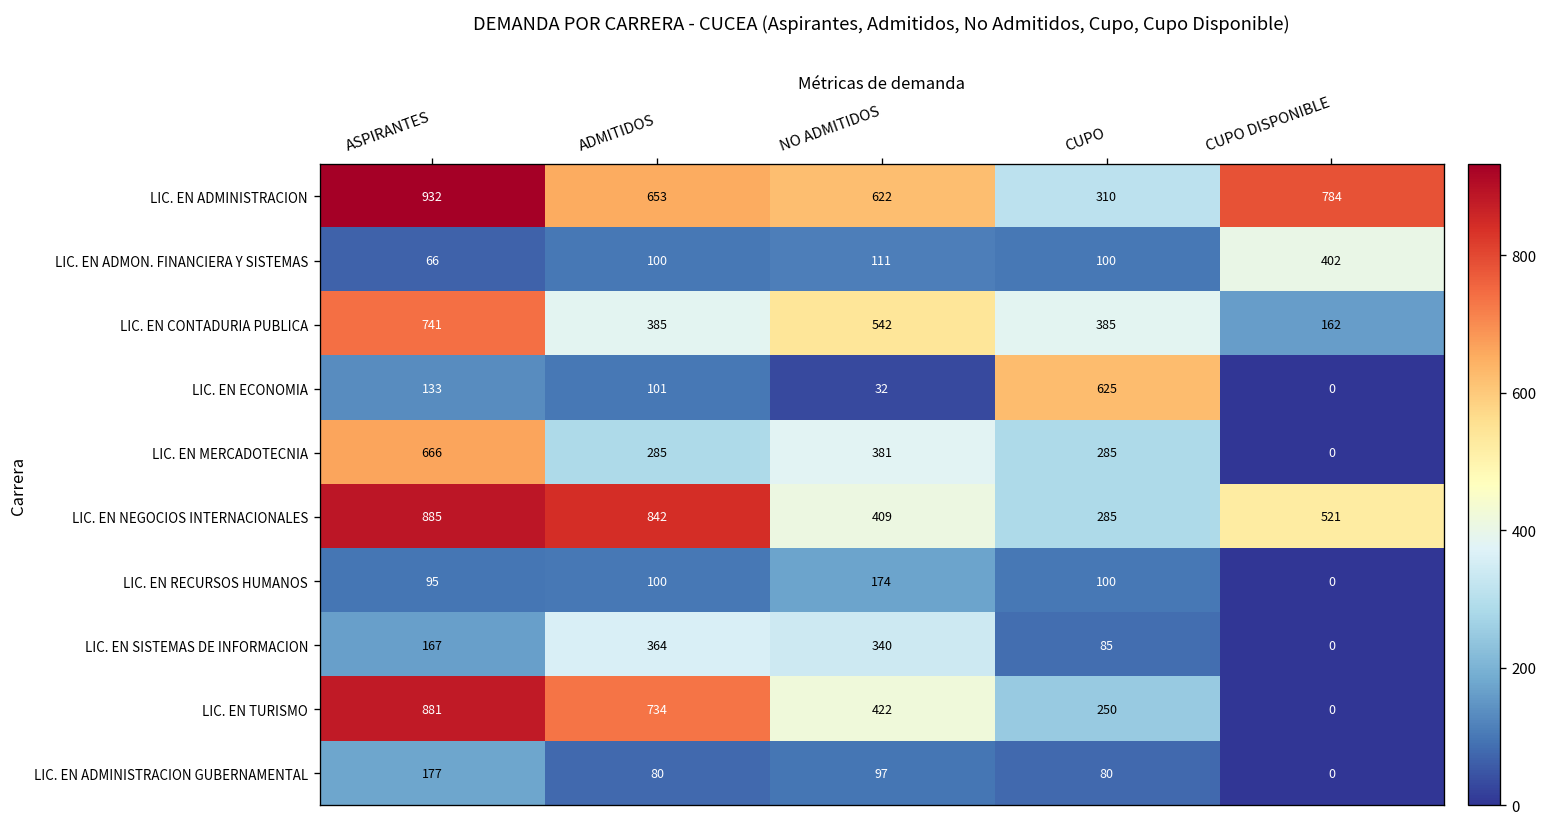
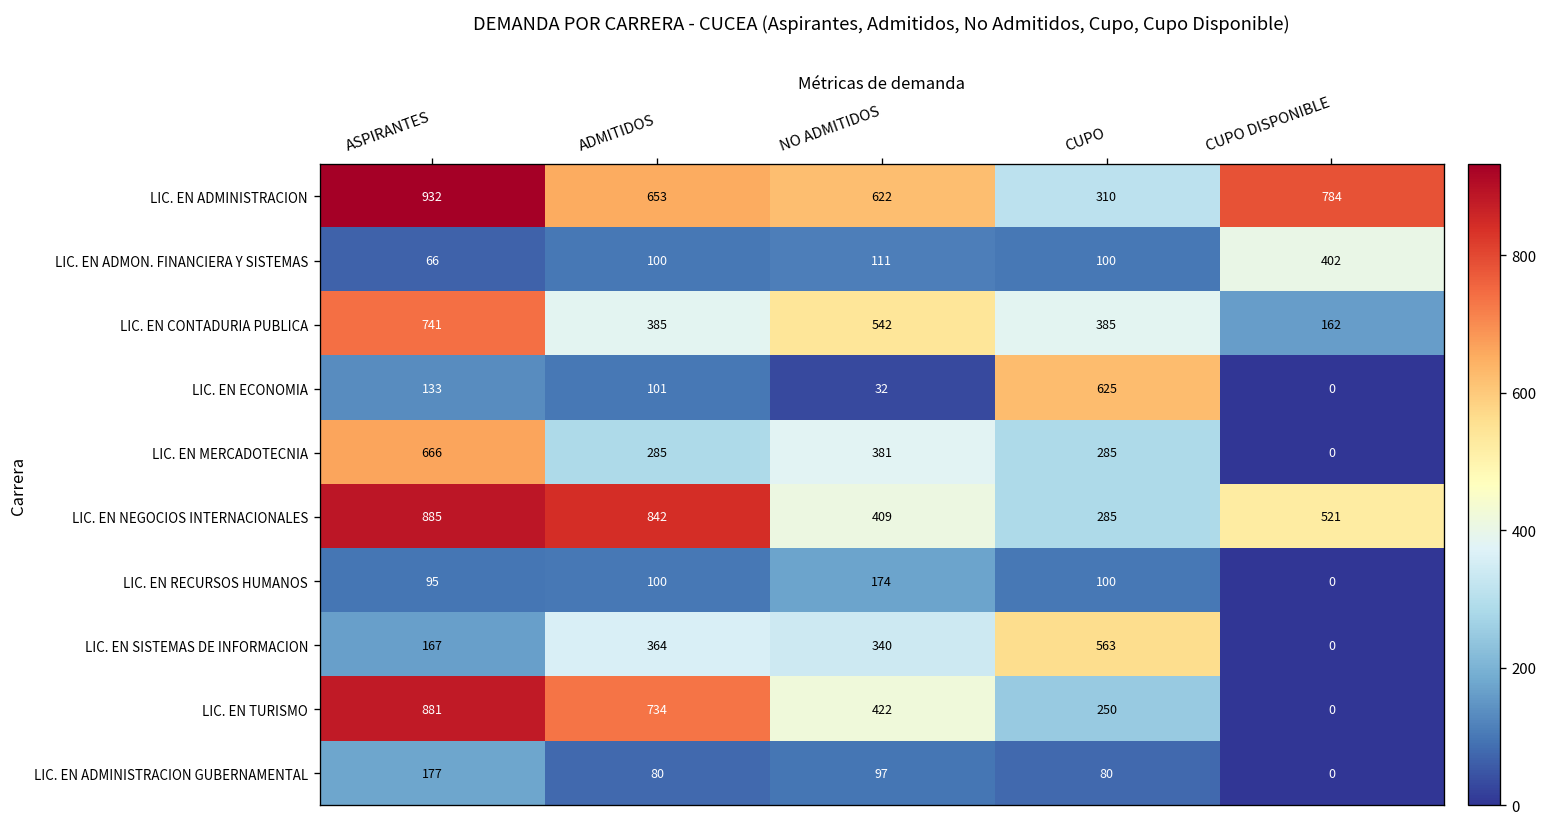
  {
    "LIC. EN ADMINISTRACION": {
      "ASPIRANTES": 932,
      "ADMITIDOS": 653,
      "NO ADMITIDOS": 622,
      "CUPO": 310,
      "CUPO DISPONIBLE": 784
    },
    "LIC. EN ADMON. FINANCIERA Y SISTEMAS": {
      "ASPIRANTES": 66,
      "ADMITIDOS": 100,
      "NO ADMITIDOS": 111,
      "CUPO": 100,
      "CUPO DISPONIBLE": 402
    },
    "LIC. EN CONTADURIA PUBLICA": {
      "ASPIRANTES": 741,
      "ADMITIDOS": 385,
      "NO ADMITIDOS": 542,
      "CUPO": 385,
      "CUPO DISPONIBLE": 162
    },
    "LIC. EN ECONOMIA": {
      "ASPIRANTES": 133,
      "ADMITIDOS": 101,
      "NO ADMITIDOS": 32,
      "CUPO": 625,
      "CUPO DISPONIBLE": 0
    },
    "LIC. EN MERCADOTECNIA": {
      "ASPIRANTES": 666,
      "ADMITIDOS": 285,
      "NO ADMITIDOS": 381,
      "CUPO": 285,
      "CUPO DISPONIBLE": 0
    },
    "LIC. EN NEGOCIOS INTERNACIONALES": {
      "ASPIRANTES": 885,
      "ADMITIDOS": 842,
      "NO ADMITIDOS": 409,
      "CUPO": 285,
      "CUPO DISPONIBLE": 521
    },
    "LIC. EN RECURSOS HUMANOS": {
      "ASPIRANTES": 95,
      "ADMITIDOS": 100,
      "NO ADMITIDOS": 174,
      "CUPO": 100,
      "CUPO DISPONIBLE": 0
    },
    "LIC. EN SISTEMAS DE INFORMACION": {
      "ASPIRANTES": 167,
      "ADMITIDOS": 364,
      "NO ADMITIDOS": 340,
-     "CUPO": 85,
+     "CUPO": 563,
      "CUPO DISPONIBLE": 0
    },
    "LIC. EN TURISMO": {
      "ASPIRANTES": 881,
      "ADMITIDOS": 734,
      "NO ADMITIDOS": 422,
      "CUPO": 250,
      "CUPO DISPONIBLE": 0
    },
    "LIC. EN ADMINISTRACION GUBERNAMENTAL": {
      "ASPIRANTES": 177,
      "ADMITIDOS": 80,
      "NO ADMITIDOS": 97,
      "CUPO": 80,
      "CUPO DISPONIBLE": 0
    }
  }
